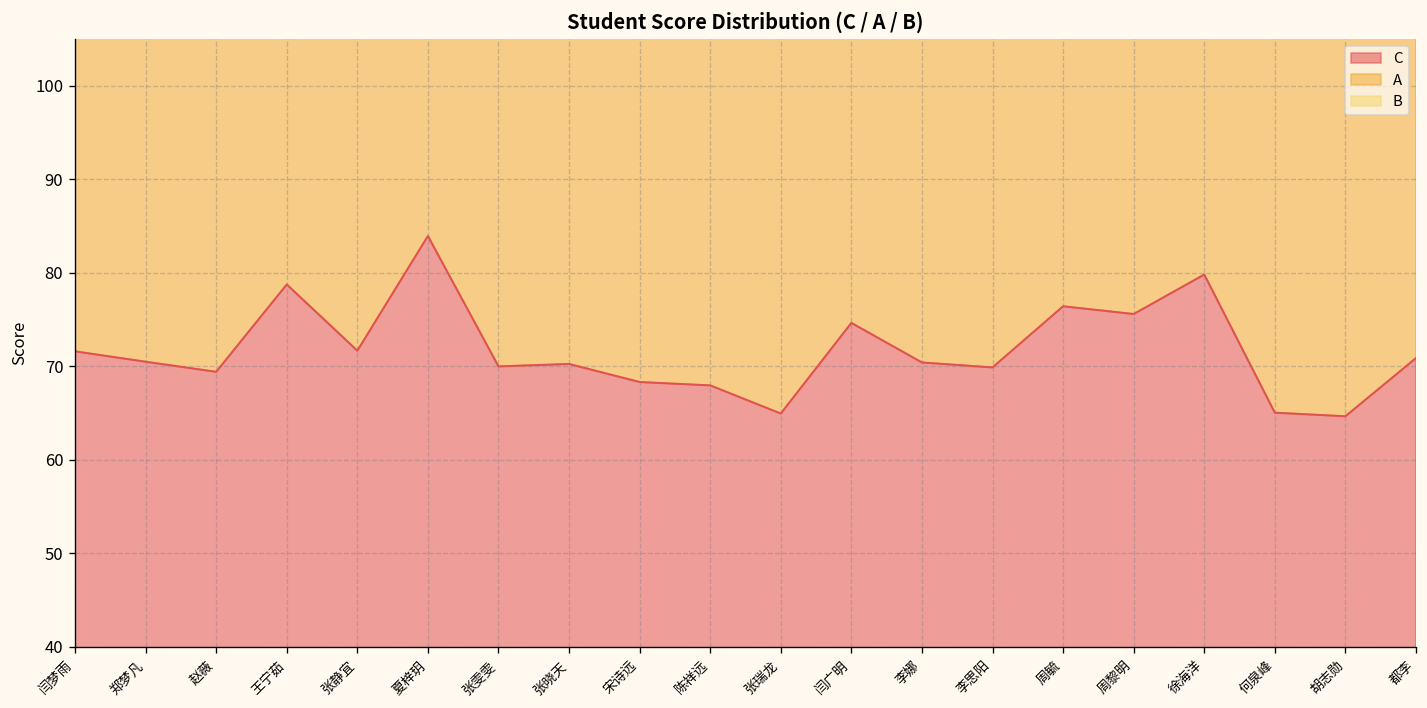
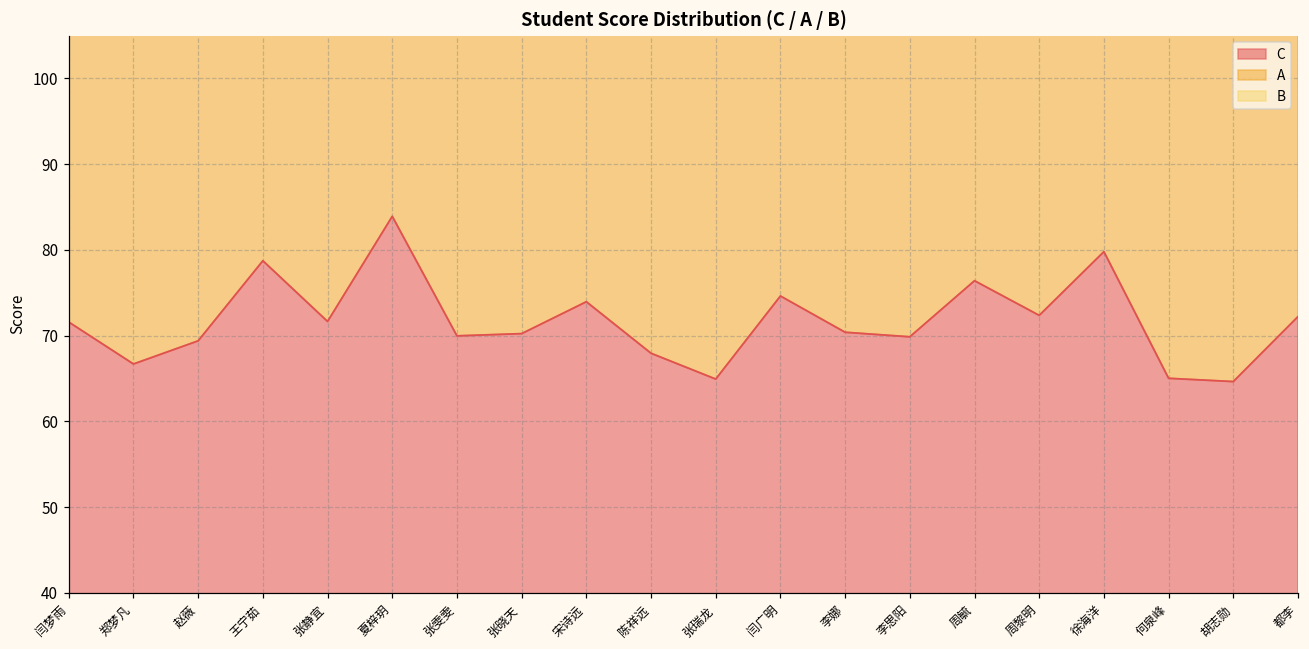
  {
    "C": {
      "闫梦雨": 72,
-     "郑梦凡": 70,
+     "郑梦凡": 67,
      "赵薇": 69,
      "王宁茹": 79,
      "张静宜": 72,
      "夏梓玥": 84,
      "张雯雯": 70,
      "张晓天": 70,
-     "宋诗远": 68,
+     "宋诗远": 74,
      "陈祥远": 68,
      "张瑞龙": 65,
      "闫广明": 75,
      "李娜": 70,
      "李思阳": 70,
      "周毓": 76,
-     "周黎明": 76,
+     "周黎明": 72,
      "徐海洋": 80,
      "何泉峰": 65,
      "胡志勋": 65,
-     "都李": 71
+     "都李": 72
    }
  }
